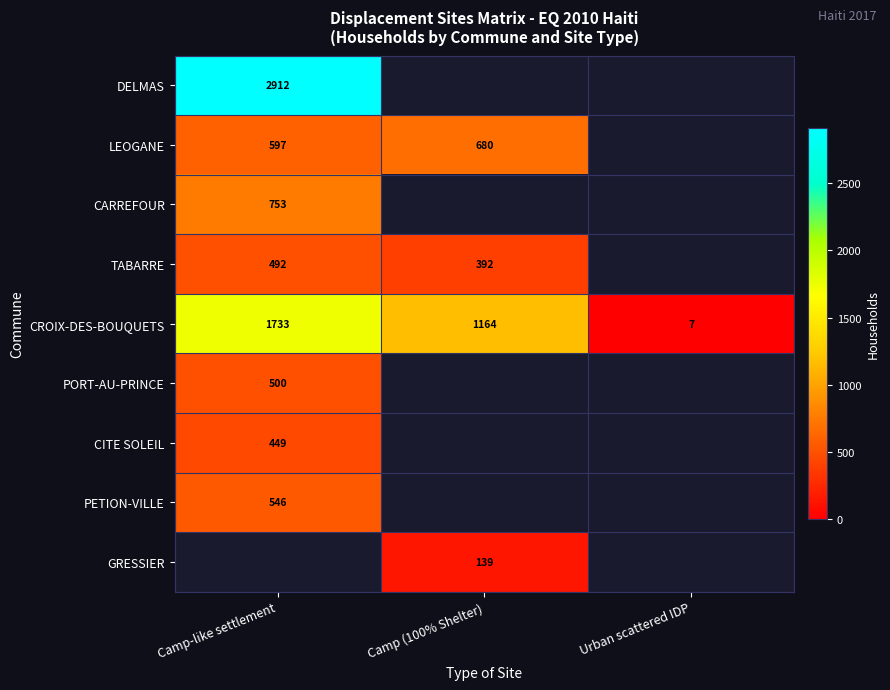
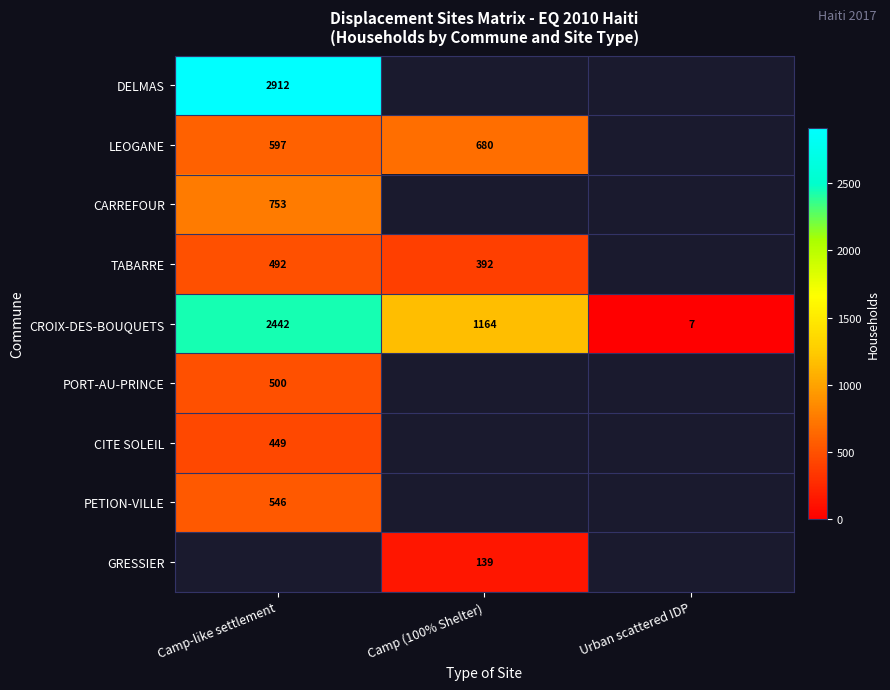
  {
    "DELMAS": {
      "Camp-like settlement": 2912
    },
    "LEOGANE": {
      "Camp-like settlement": 597,
      "Camp (100% Shelter)": 680
    },
    "CARREFOUR": {
      "Camp-like settlement": 753
    },
    "TABARRE": {
      "Camp-like settlement": 492,
      "Camp (100% Shelter)": 392
    },
    "CROIX-DES-BOUQUETS": {
-     "Camp-like settlement": 1733,
+     "Camp-like settlement": 2442,
      "Camp (100% Shelter)": 1164,
      "Urban scattered IDP": 7
    },
    "PORT-AU-PRINCE": {
      "Camp-like settlement": 500
    },
    "CITE SOLEIL": {
      "Camp-like settlement": 449
    },
    "PETION-VILLE": {
      "Camp-like settlement": 546
    },
    "GRESSIER": {
      "Camp (100% Shelter)": 139
    }
  }
